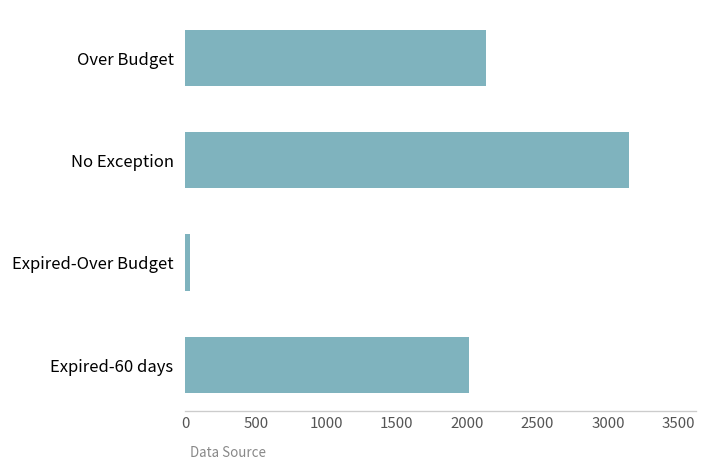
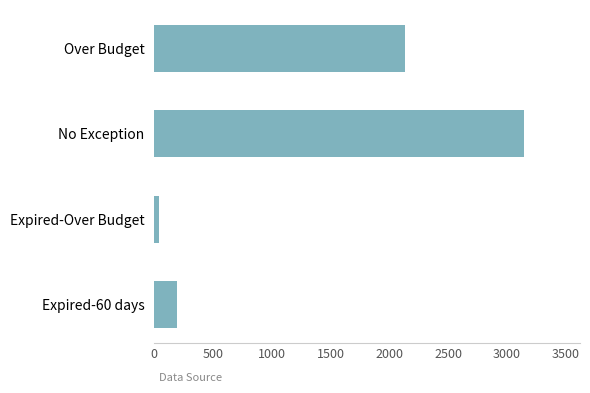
  {
    "Over Budget": 2140,
    "No Exception": 3150,
    "Expired-Over Budget": 40,
-   "Expired-60 days": 2010
+   "Expired-60 days": 200
  }
